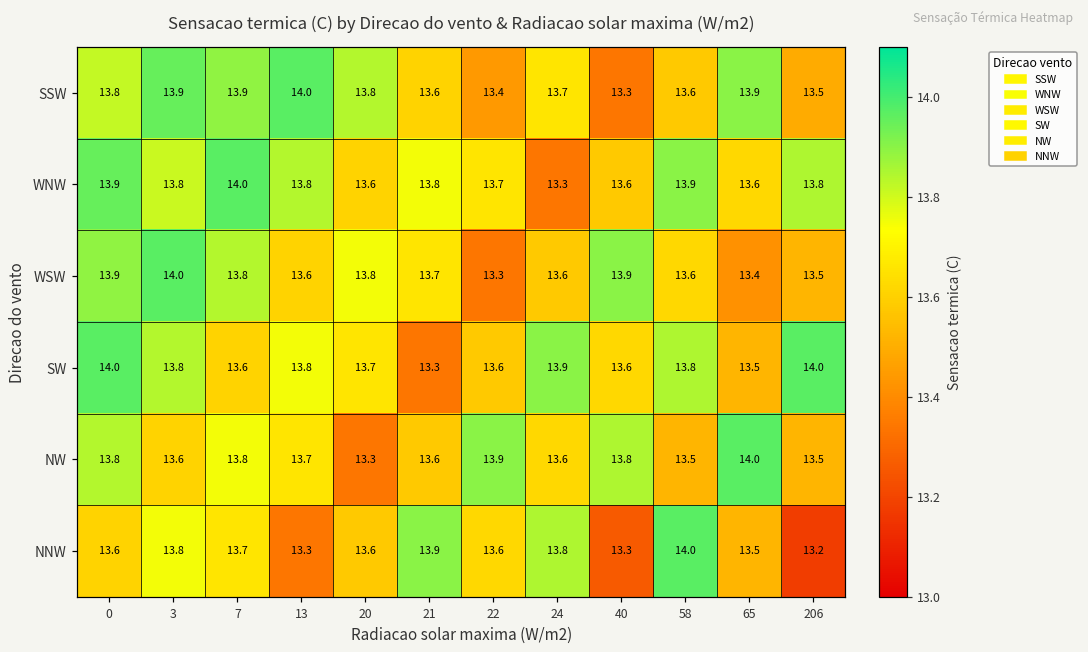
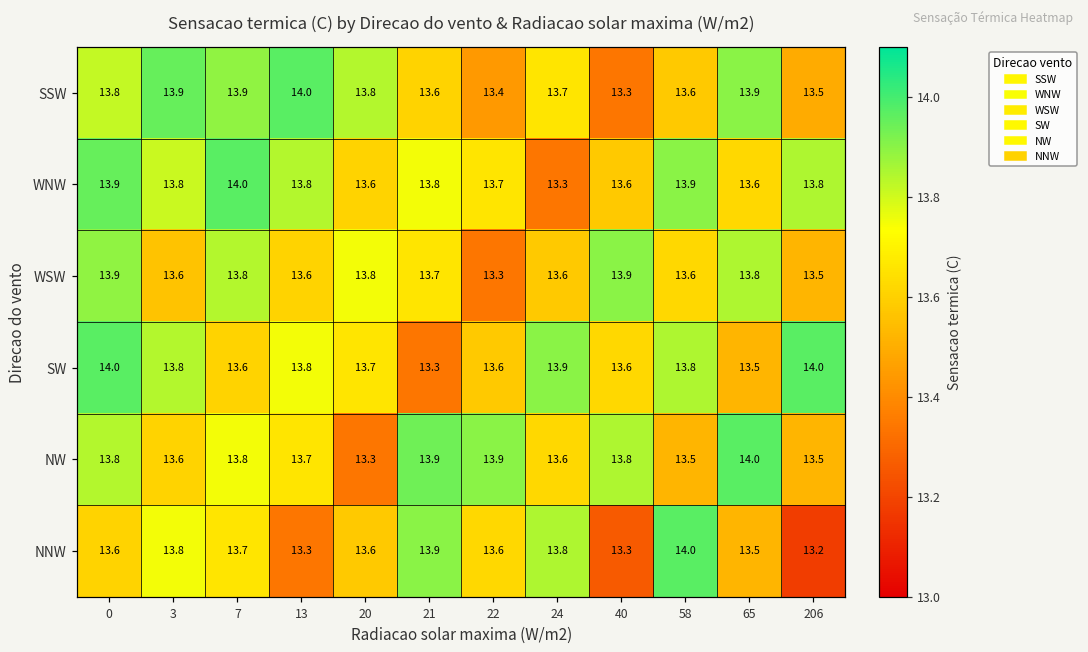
  {
    "SSW": {
      "0": 13.8,
      "3": 13.9,
      "7": 13.9,
      "13": 14.0,
      "20": 13.8,
      "21": 13.6,
      "22": 13.4,
      "24": 13.7,
      "40": 13.3,
      "58": 13.6,
      "65": 13.9,
      "206": 13.5
    },
    "WNW": {
      "0": 13.9,
      "3": 13.8,
      "7": 14.0,
      "13": 13.8,
      "20": 13.6,
      "21": 13.8,
      "22": 13.7,
      "24": 13.3,
      "40": 13.6,
      "58": 13.9,
      "65": 13.6,
      "206": 13.8
    },
    "WSW": {
      "0": 13.9,
-     "3": 14.0,
+     "3": 13.6,
      "7": 13.8,
      "13": 13.6,
      "20": 13.8,
      "21": 13.7,
      "22": 13.3,
      "24": 13.6,
      "40": 13.9,
      "58": 13.6,
-     "65": 13.4,
+     "65": 13.8,
      "206": 13.5
    },
    "SW": {
      "0": 14.0,
      "3": 13.8,
      "7": 13.6,
      "13": 13.8,
      "20": 13.7,
      "21": 13.3,
      "22": 13.6,
      "24": 13.9,
      "40": 13.6,
      "58": 13.8,
      "65": 13.5,
      "206": 14.0
    },
    "NW": {
      "0": 13.8,
      "3": 13.6,
      "7": 13.8,
      "13": 13.7,
      "20": 13.3,
-     "21": 13.6,
+     "21": 13.9,
      "22": 13.9,
      "24": 13.6,
      "40": 13.8,
      "58": 13.5,
      "65": 14.0,
      "206": 13.5
    },
    "NNW": {
      "0": 13.6,
      "3": 13.8,
      "7": 13.7,
      "13": 13.3,
      "20": 13.6,
      "21": 13.9,
      "22": 13.6,
      "24": 13.8,
      "40": 13.3,
      "58": 14.0,
      "65": 13.5,
      "206": 13.2
    }
  }
